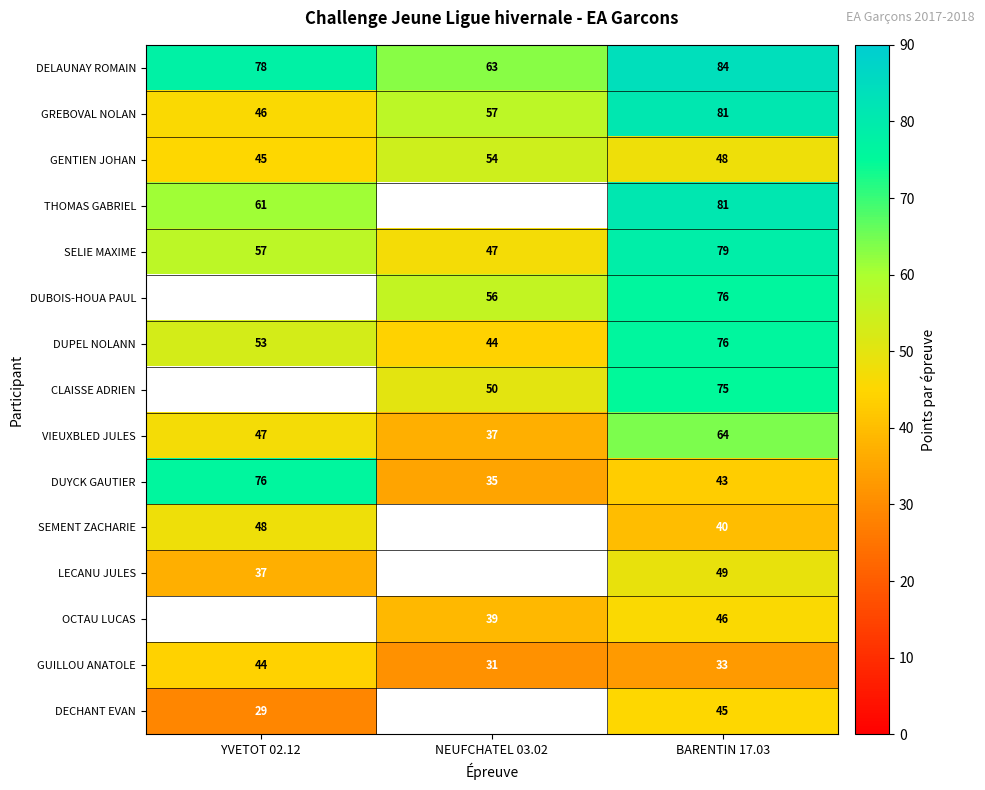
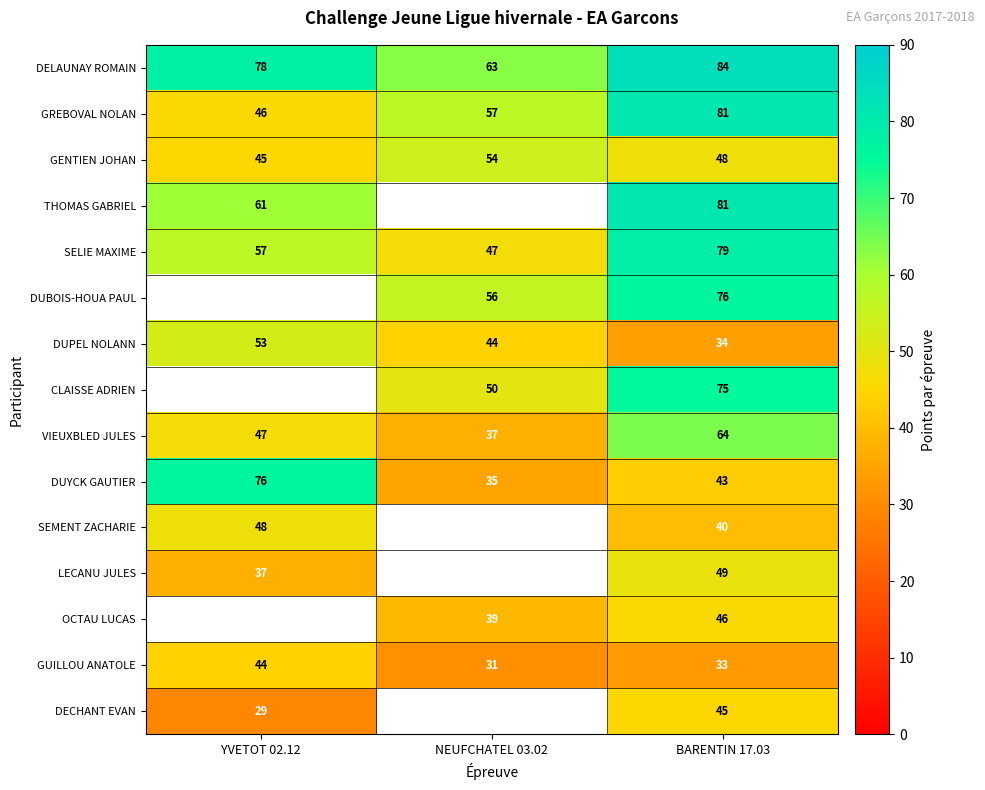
  {
    "DELAUNAY ROMAIN": {
      "YVETOT 02.12": 78,
      "NEUFCHATEL 03.02": 63,
      "BARENTIN 17.03": 84
    },
    "GREBOVAL NOLAN": {
      "YVETOT 02.12": 46,
      "NEUFCHATEL 03.02": 57,
      "BARENTIN 17.03": 81
    },
    "GENTIEN JOHAN": {
      "YVETOT 02.12": 45,
      "NEUFCHATEL 03.02": 54,
      "BARENTIN 17.03": 48
    },
    "THOMAS GABRIEL": {
      "YVETOT 02.12": 61,
      "BARENTIN 17.03": 81
    },
    "SELIE MAXIME": {
      "YVETOT 02.12": 57,
      "NEUFCHATEL 03.02": 47,
      "BARENTIN 17.03": 79
    },
    "DUBOIS-HOUA PAUL": {
      "NEUFCHATEL 03.02": 56,
      "BARENTIN 17.03": 76
    },
    "DUPEL NOLANN": {
      "YVETOT 02.12": 53,
      "NEUFCHATEL 03.02": 44,
-     "BARENTIN 17.03": 76
+     "BARENTIN 17.03": 34
    },
    "CLAISSE ADRIEN": {
      "NEUFCHATEL 03.02": 50,
      "BARENTIN 17.03": 75
    },
    "VIEUXBLED JULES": {
      "YVETOT 02.12": 47,
      "NEUFCHATEL 03.02": 37,
      "BARENTIN 17.03": 64
    },
    "DUYCK GAUTIER": {
      "YVETOT 02.12": 76,
      "NEUFCHATEL 03.02": 35,
      "BARENTIN 17.03": 43
    },
    "SEMENT ZACHARIE": {
      "YVETOT 02.12": 48,
      "BARENTIN 17.03": 40
    },
    "LECANU JULES": {
      "YVETOT 02.12": 37,
      "BARENTIN 17.03": 49
    },
    "OCTAU LUCAS": {
      "NEUFCHATEL 03.02": 39,
      "BARENTIN 17.03": 46
    },
    "GUILLOU ANATOLE": {
      "YVETOT 02.12": 44,
      "NEUFCHATEL 03.02": 31,
      "BARENTIN 17.03": 33
    },
    "DECHANT EVAN": {
      "YVETOT 02.12": 29,
      "BARENTIN 17.03": 45
    }
  }
